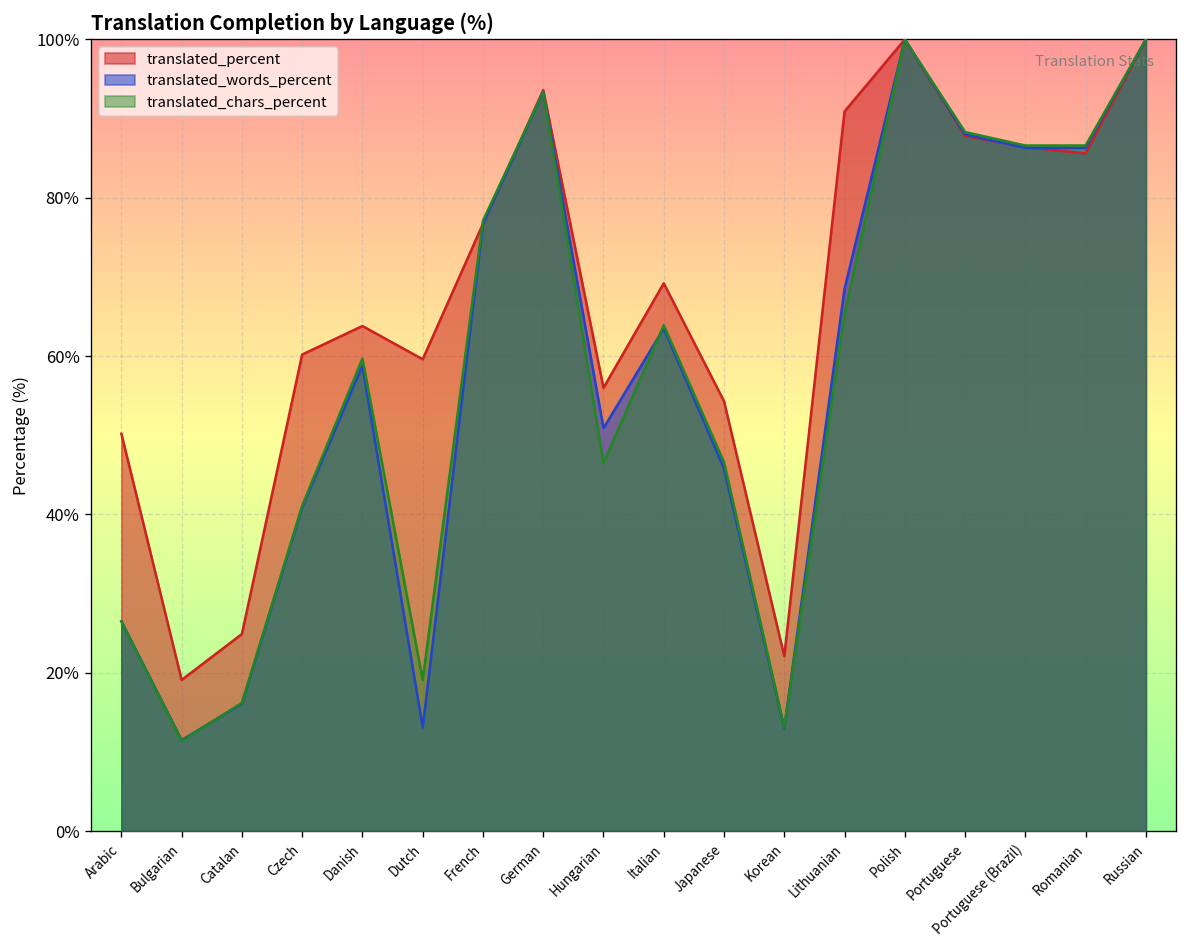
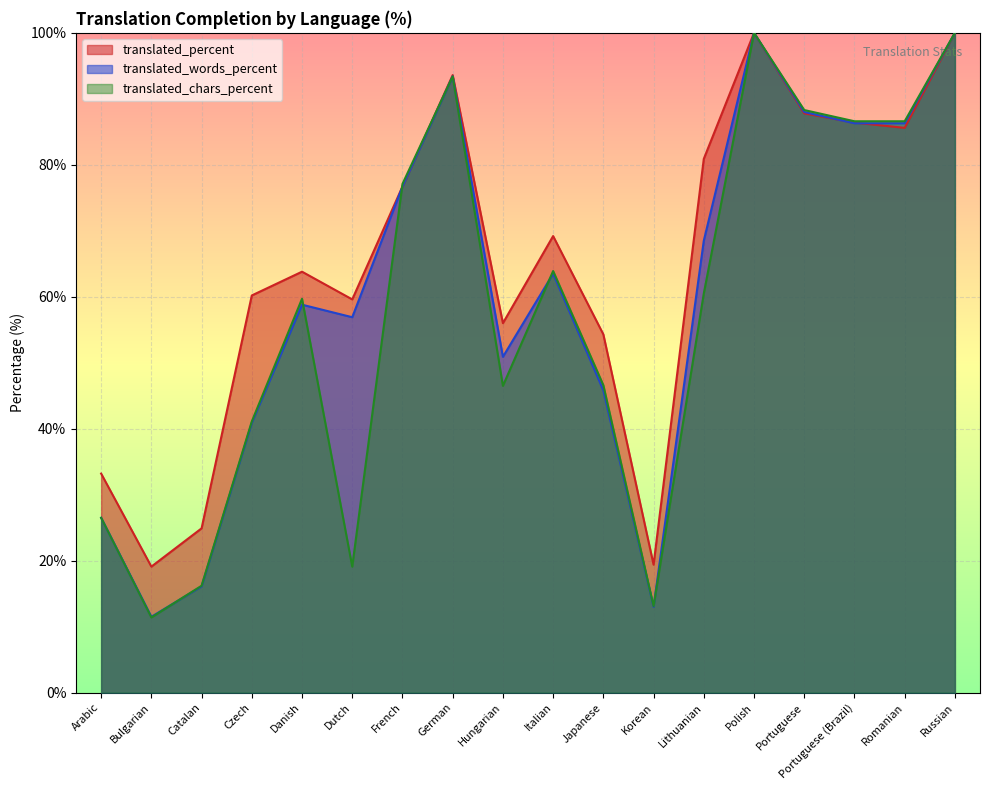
  {
    "translated_percent": {
-     "Arabic": "50%",
+     "Arabic": "33%",
      "Bulgarian": "19%",
      "Catalan": "25%",
      "Czech": "60%",
      "Danish": "64%",
      "Dutch": "60%",
      "Hungarian": "56%",
      "Italian": "69%",
      "Japanese": "54%",
-     "Korean": "22%",
-     "Lithuanian": "91%",
+     "Korean": "19%",
+     "Lithuanian": "81%",
      "Romanian": "86%"
    },
    "translated_words_percent": {
      "Danish": "59%",
-     "Dutch": "13%",
+     "Dutch": "57%",
      "Hungarian": "51%",
      "Italian": "64%",
      "Japanese": "46%",
      "Lithuanian": "69%"
    },
    "translated_chars_percent": {
      "Danish": "60%",
      "Dutch": "19%",
      "French": "77%",
      "Hungarian": "47%",
      "Italian": "64%",
      "Japanese": "47%",
-     "Lithuanian": "65%"
+     "Lithuanian": "61%"
    }
  }
